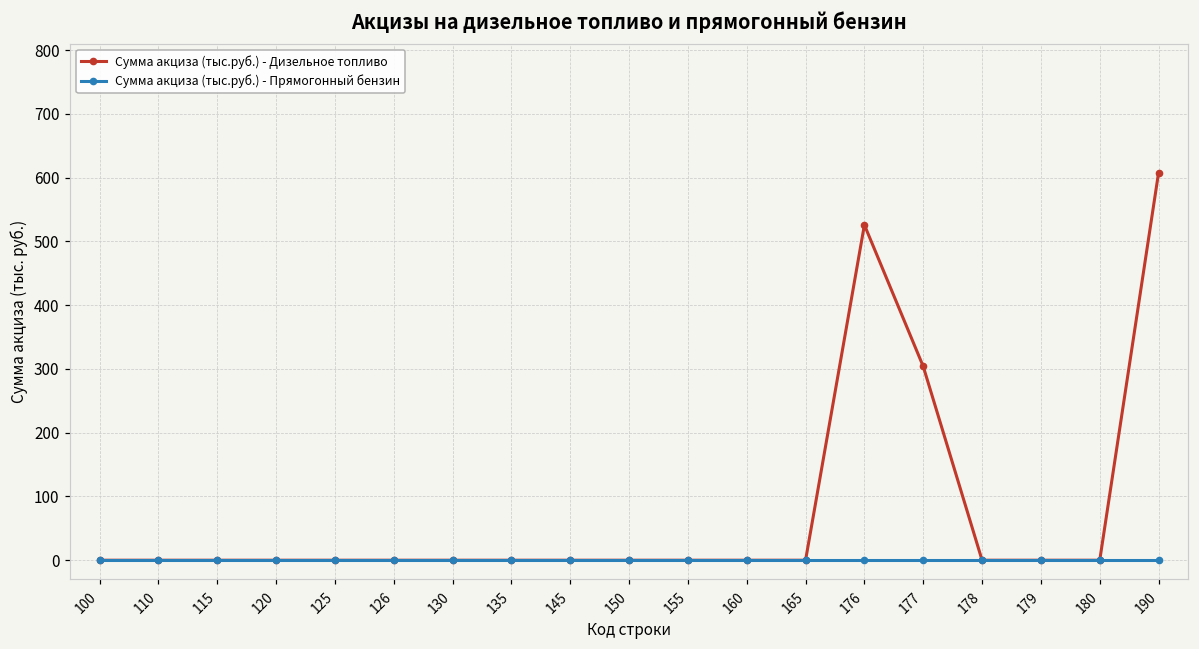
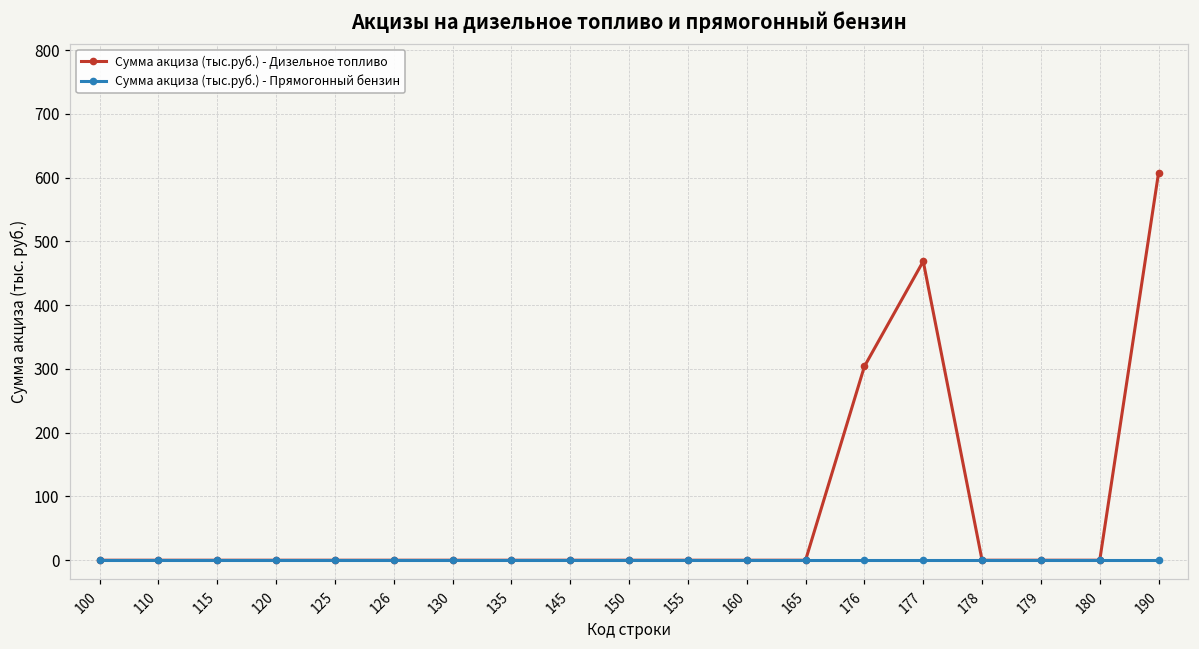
  {
    "Сумма акциза (тыс.руб.) - Дизельное топливо": {
-     "176": 530,
-     "177": 300,
+     "176": 300,
+     "177": 470,
      "190": 610
    },
    "Сумма акциза (тыс.руб.) - Прямогонный бензин": {
      "176": 0,
      "177": 0,
      "190": 0
    }
  }
